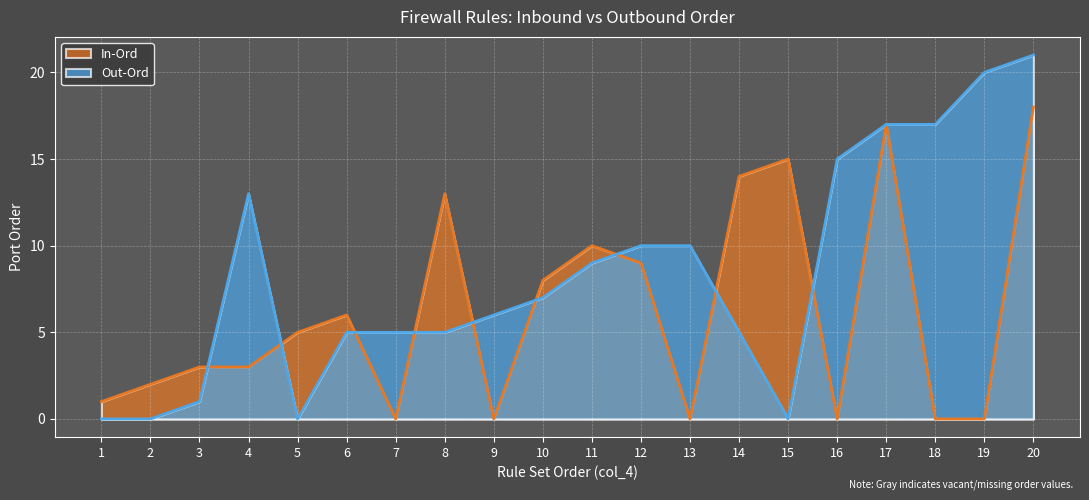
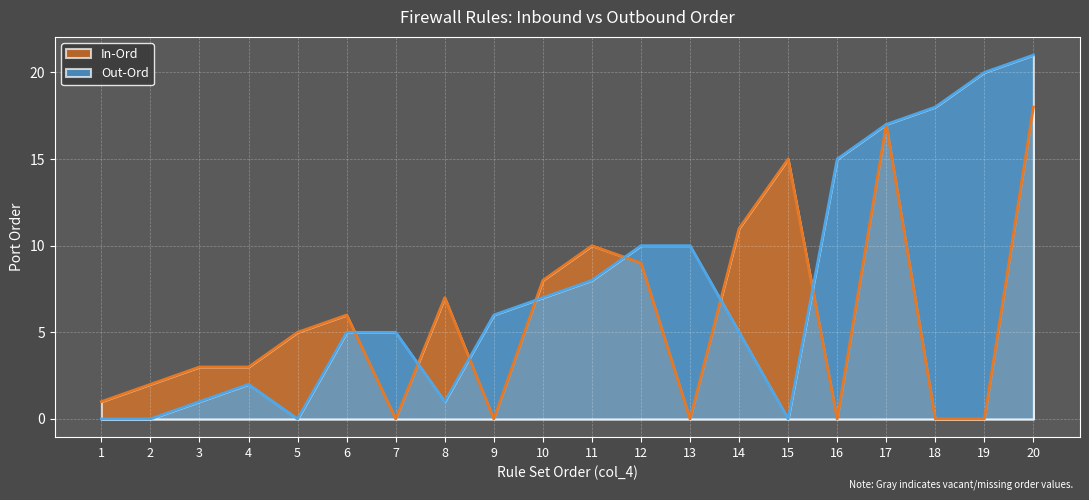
  {
    "In-Ord": {
      "1": 1,
      "2": 2,
      "3": 3,
      "4": 3,
      "5": 5,
      "6": 6,
      "7": 0,
-     "8": 13,
+     "8": 7,
      "9": 0,
      "10": 8,
      "11": 10,
      "12": 9,
      "13": 0,
-     "14": 14,
+     "14": 11,
      "15": 15,
      "16": 0,
      "18": 0,
      "19": 0,
      "20": 18
    },
    "Out-Ord": {
      "1": 0,
      "2": 0,
      "3": 1,
-     "4": 13,
+     "4": 2,
      "5": 0,
      "6": 5,
      "7": 5,
-     "8": 5,
+     "8": 1,
      "9": 6,
      "10": 7,
-     "11": 9,
+     "11": 8,
      "12": 10,
      "13": 10,
      "14": 5,
      "15": 0,
      "16": 15,
-     "18": 17,
+     "18": 18,
      "19": 20,
      "20": 21
    }
  }
